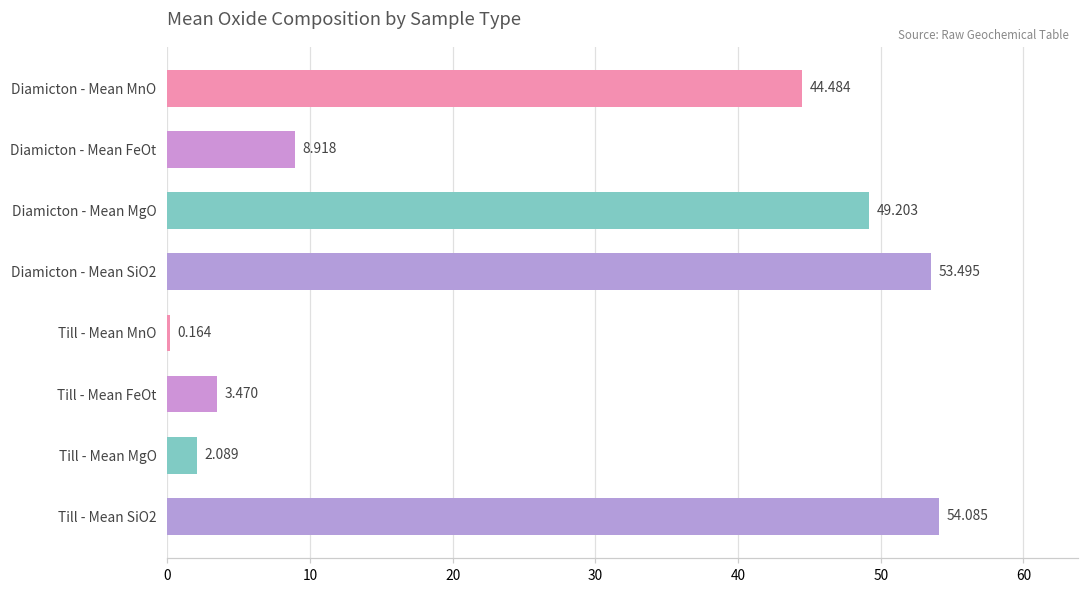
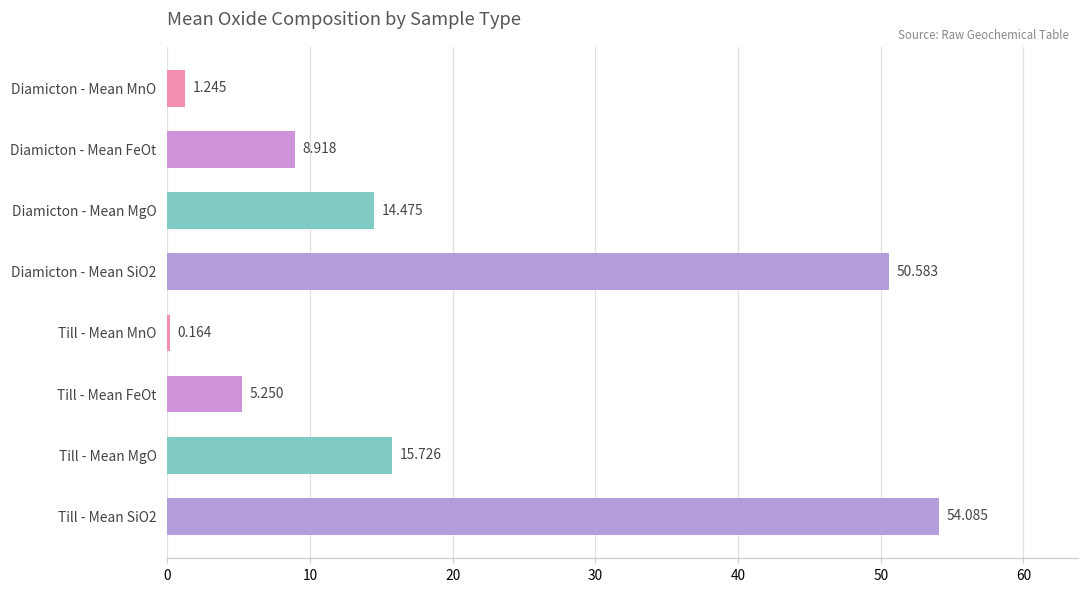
  {
-   "Diamicton - Mean MnO": 44.484,
+   "Diamicton - Mean MnO": 1.245,
    "Diamicton - Mean FeOt": 8.918,
-   "Diamicton - Mean MgO": 49.203,
-   "Diamicton - Mean SiO2": 53.495,
+   "Diamicton - Mean MgO": 14.475,
+   "Diamicton - Mean SiO2": 50.583,
    "Till - Mean MnO": 0.164,
-   "Till - Mean FeOt": 3.470,
-   "Till - Mean MgO": 2.089,
+   "Till - Mean FeOt": 5.250,
+   "Till - Mean MgO": 15.726,
    "Till - Mean SiO2": 54.085
  }
